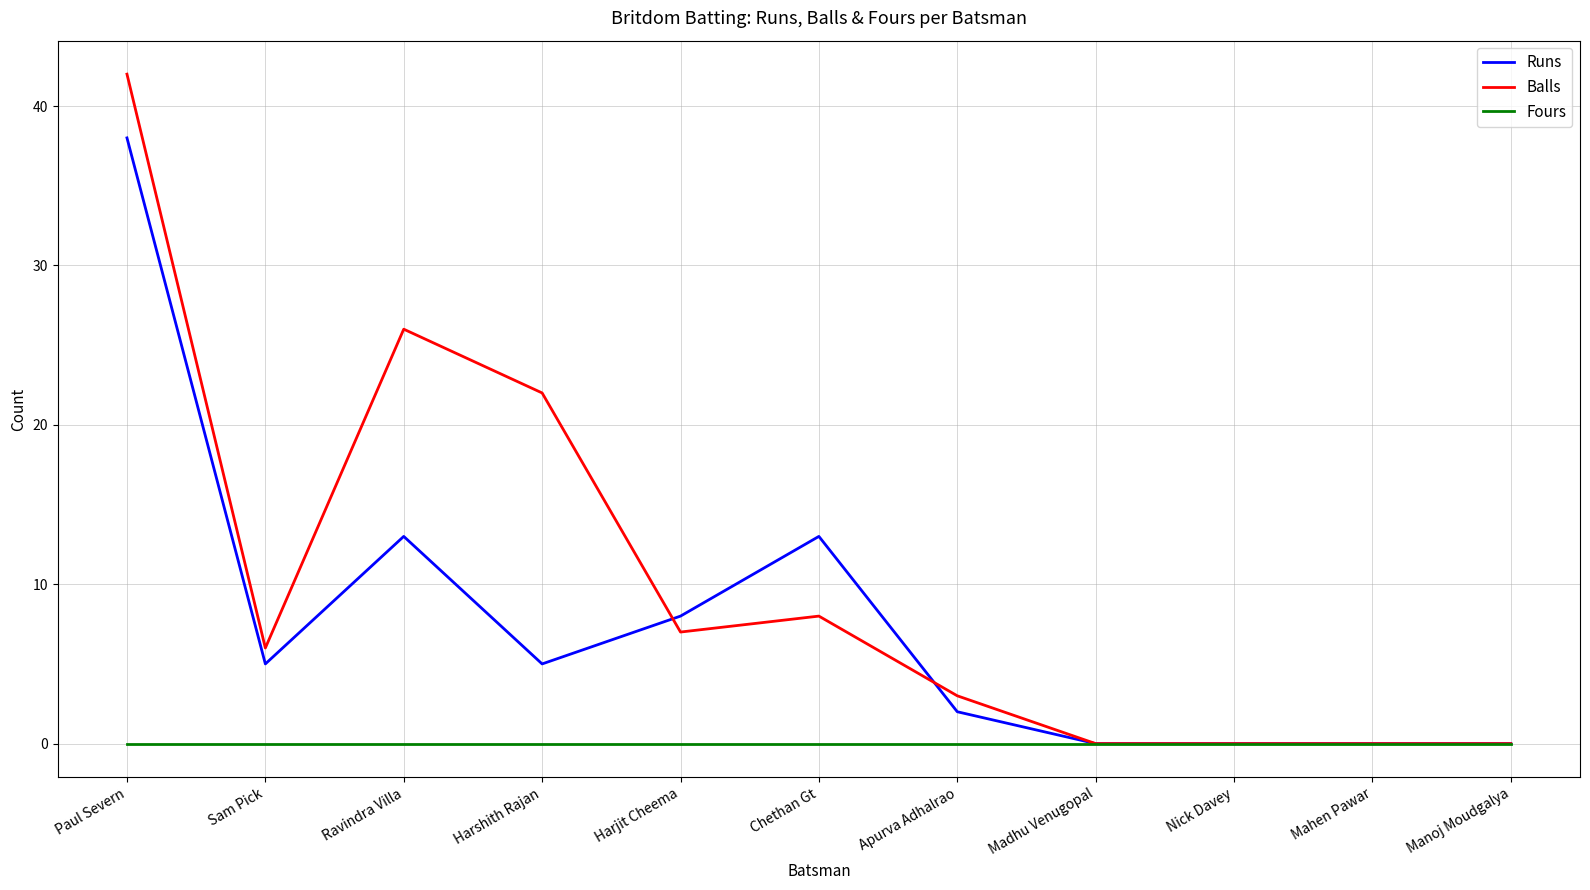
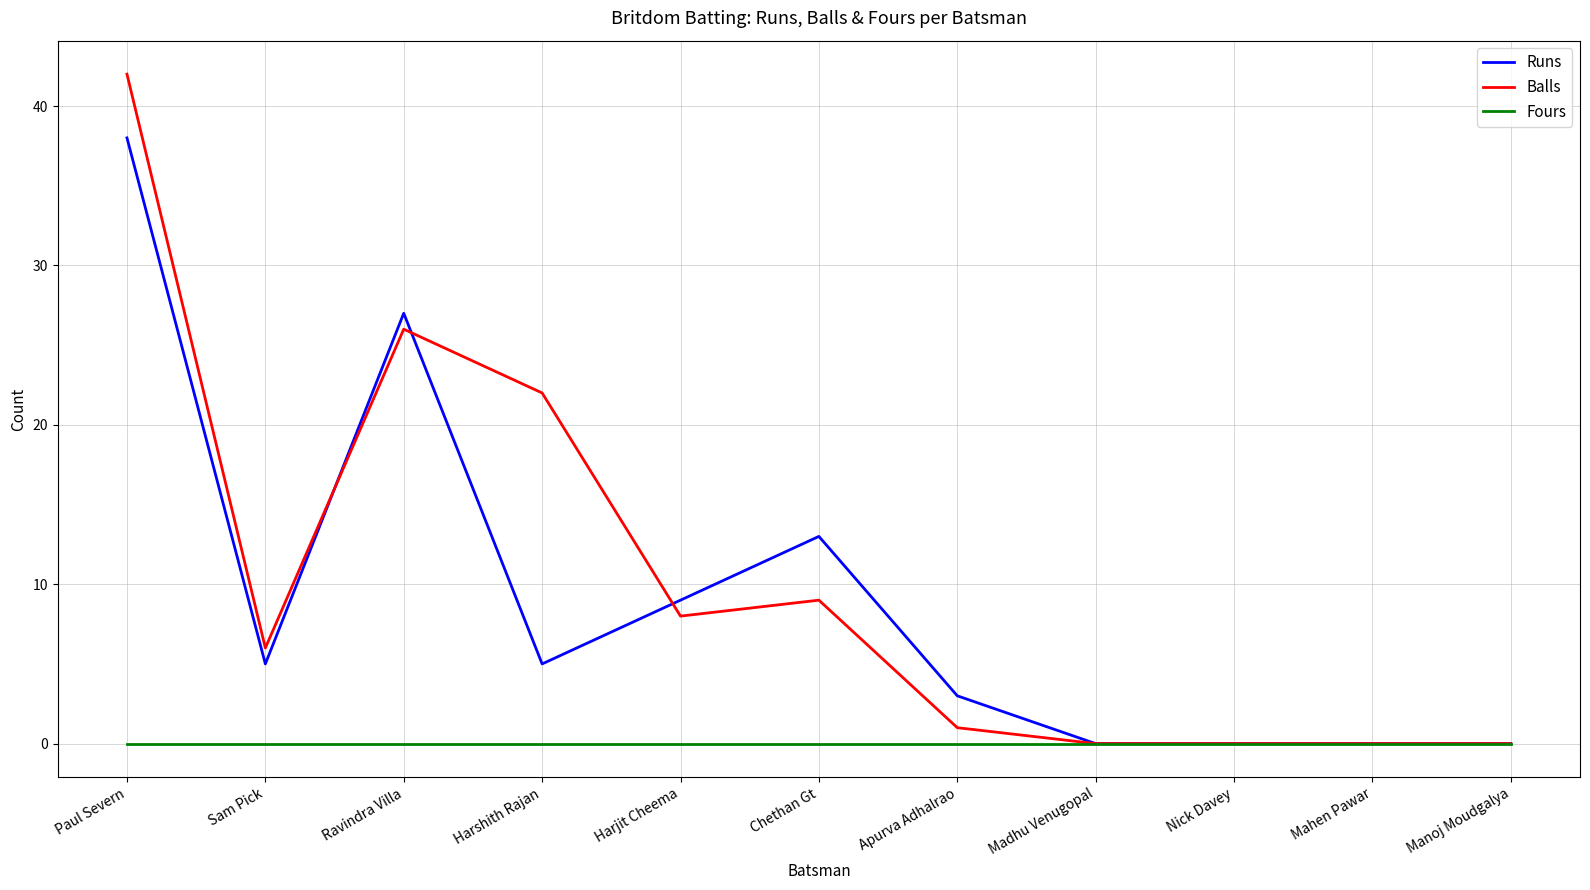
  {
    "Runs": {
      "Paul Severn": 38,
      "Sam Pick": 5,
-     "Ravindra Villa": 13,
+     "Ravindra Villa": 27,
      "Harshith Rajan": 5,
-     "Harjit Cheema": 8,
+     "Harjit Cheema": 9,
      "Chethan Gt": 13,
-     "Apurva Adhalrao": 2
+     "Apurva Adhalrao": 3
    },
    "Balls": {
      "Paul Severn": 42,
      "Sam Pick": 6,
      "Ravindra Villa": 26,
      "Harshith Rajan": 22,
-     "Harjit Cheema": 7,
-     "Chethan Gt": 8,
-     "Apurva Adhalrao": 3
+     "Harjit Cheema": 8,
+     "Chethan Gt": 9,
+     "Apurva Adhalrao": 1
    },
    "Fours": {
      "Paul Severn": 0,
      "Sam Pick": 0,
      "Ravindra Villa": 0,
      "Harshith Rajan": 0,
      "Harjit Cheema": 0,
      "Chethan Gt": 0,
      "Apurva Adhalrao": 0
    }
  }
